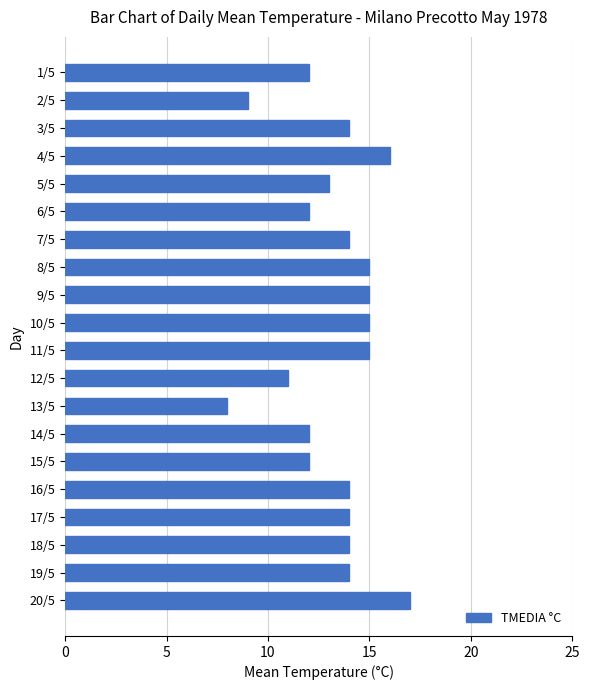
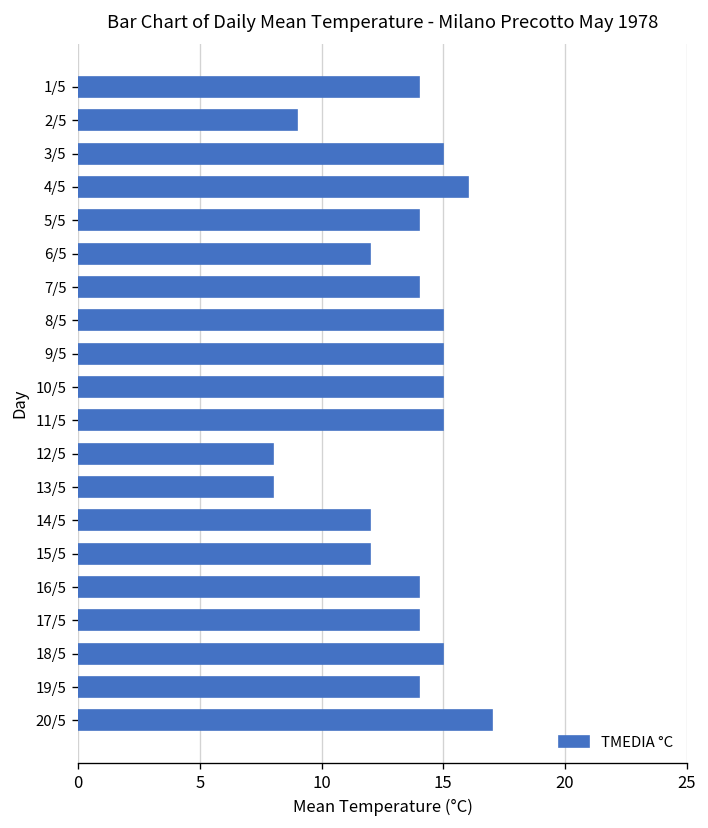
  {
-   "1/5": 12,
+   "1/5": 14,
    "2/5": 9,
-   "3/5": 14,
+   "3/5": 15,
    "4/5": 16,
-   "5/5": 13,
+   "5/5": 14,
    "6/5": 12,
    "7/5": 14,
    "8/5": 15,
    "9/5": 15,
    "10/5": 15,
    "11/5": 15,
-   "12/5": 11,
+   "12/5": 8,
    "13/5": 8,
    "14/5": 12,
    "15/5": 12,
    "16/5": 14,
    "17/5": 14,
-   "18/5": 14,
+   "18/5": 15,
    "19/5": 14,
    "20/5": 17
  }
